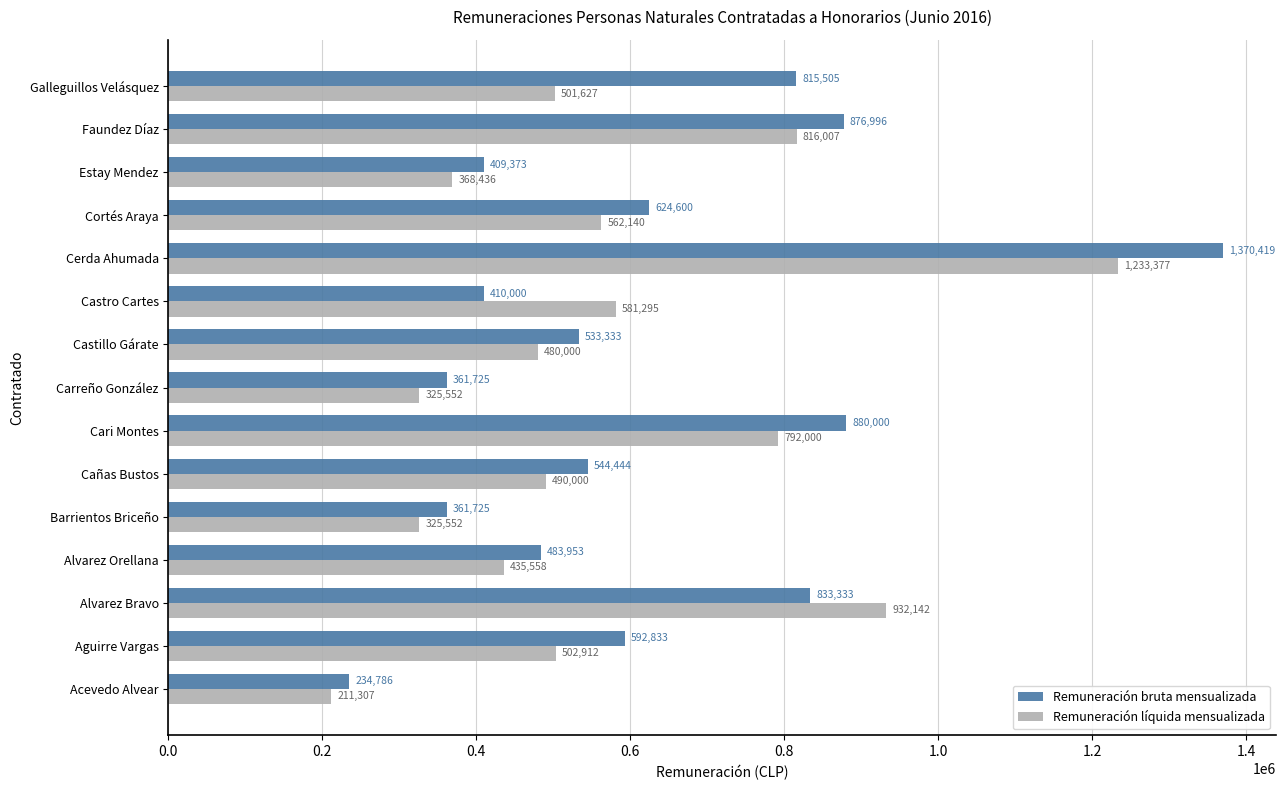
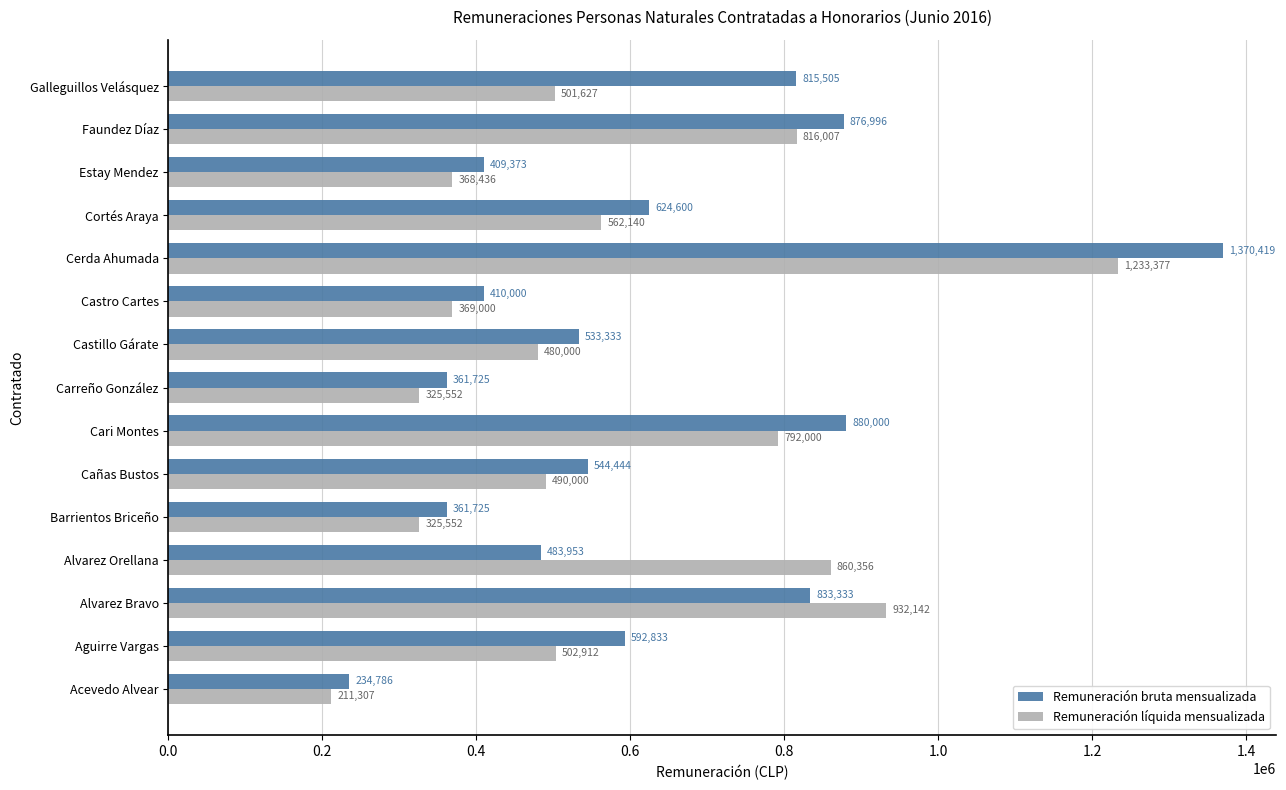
  {
    "Remuneración bruta mensualizada": {
      "Galleguillos Velásquez": "815,505",
      "Faundez Díaz": "876,996",
      "Estay Mendez": "409,373",
      "Cortés Araya": "624,600",
      "Cerda Ahumada": "1,370,419",
      "Castro Cartes": "410,000",
      "Castillo Gárate": "533,333",
      "Carreño González": "361,725",
      "Cari Montes": "880,000",
      "Cañas Bustos": "544,444",
      "Barrientos Briceño": "361,725",
      "Alvarez Orellana": "483,953",
      "Alvarez Bravo": "833,333",
      "Aguirre Vargas": "592,833",
      "Acevedo Alvear": "234,786"
    },
    "Remuneración líquida mensualizada": {
      "Galleguillos Velásquez": "501,627",
      "Faundez Díaz": "816,007",
      "Estay Mendez": "368,436",
      "Cortés Araya": "562,140",
      "Cerda Ahumada": "1,233,377",
-     "Castro Cartes": "581,295",
+     "Castro Cartes": "369,000",
      "Castillo Gárate": "480,000",
      "Carreño González": "325,552",
      "Cari Montes": "792,000",
      "Cañas Bustos": "490,000",
      "Barrientos Briceño": "325,552",
-     "Alvarez Orellana": "435,558",
+     "Alvarez Orellana": "860,356",
      "Alvarez Bravo": "932,142",
      "Aguirre Vargas": "502,912",
      "Acevedo Alvear": "211,307"
    }
  }
